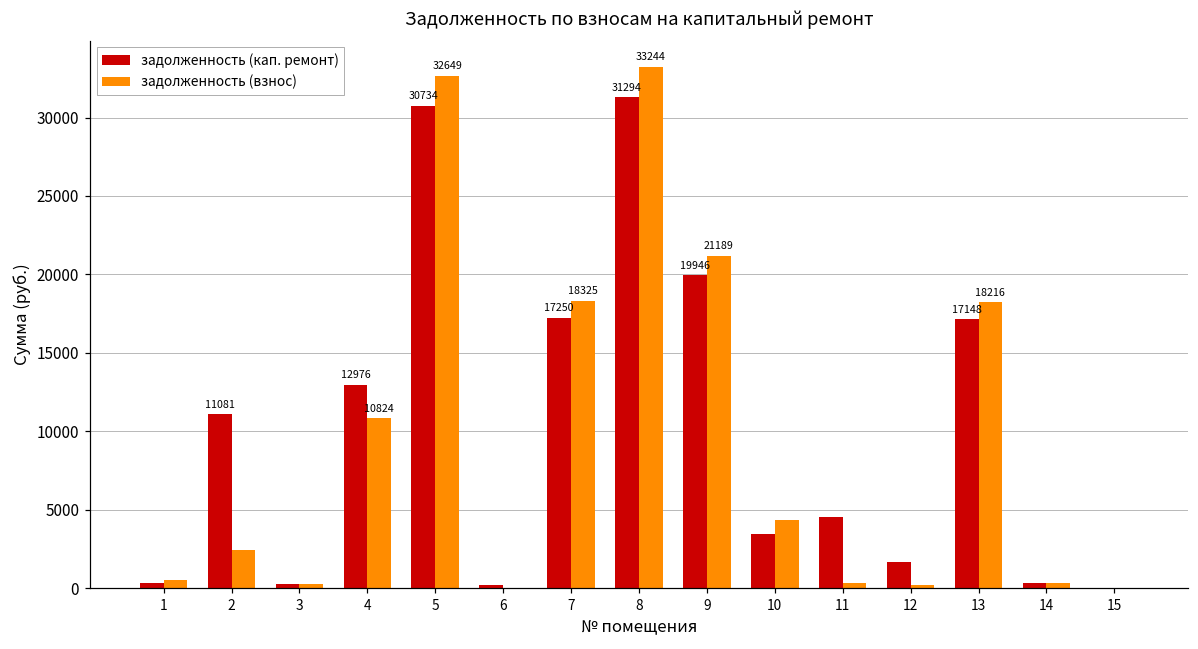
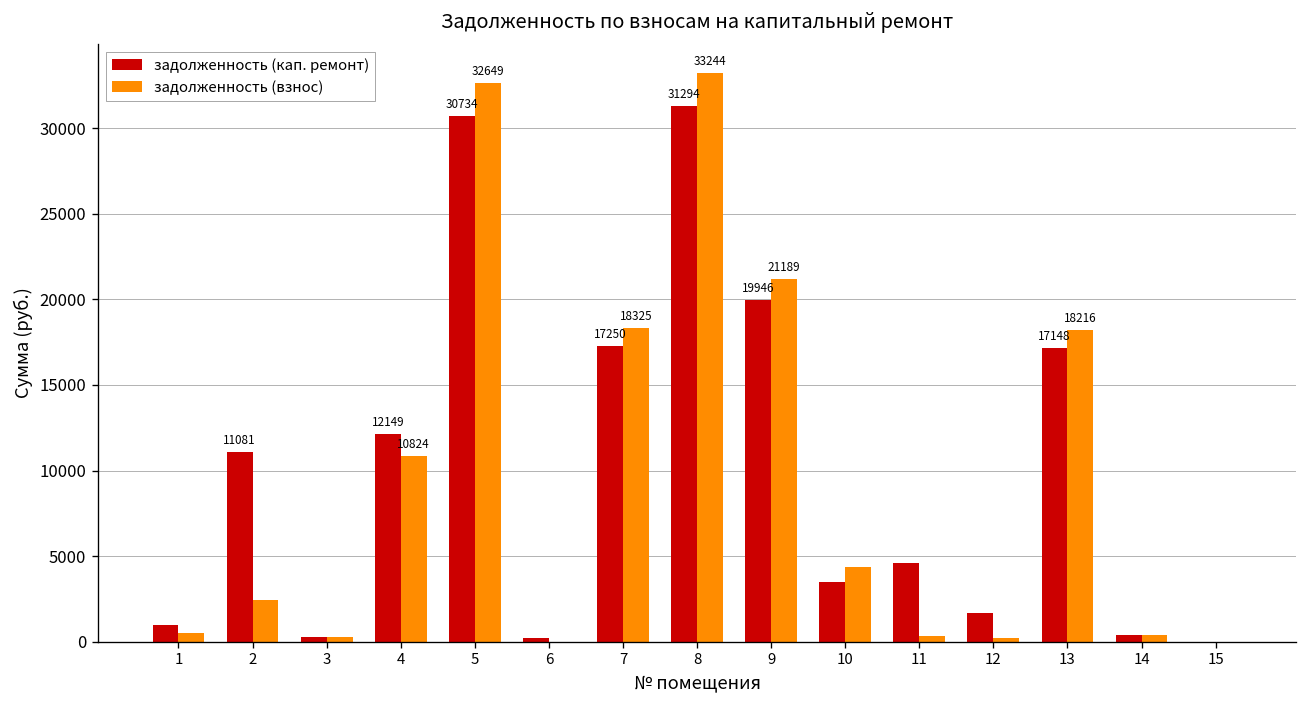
  {
    "задолженность (кап. ремонт)": {
-     "1": 300,
+     "1": 1000,
      "2": 11081,
-     "4": 12976,
+     "4": 12149,
      "5": 30734,
      "7": 17250,
      "8": 31294,
      "9": 19946,
      "13": 17148
    },
    "задолженность (взнос)": {
      "4": 10824,
      "5": 32649,
      "7": 18325,
      "8": 33244,
      "9": 21189,
      "13": 18216
    }
  }
